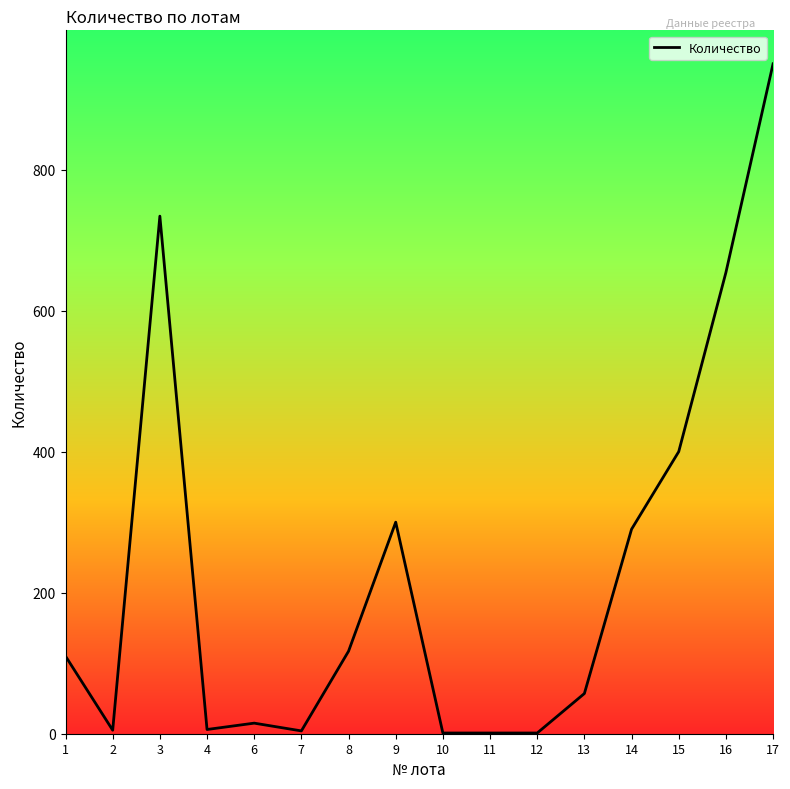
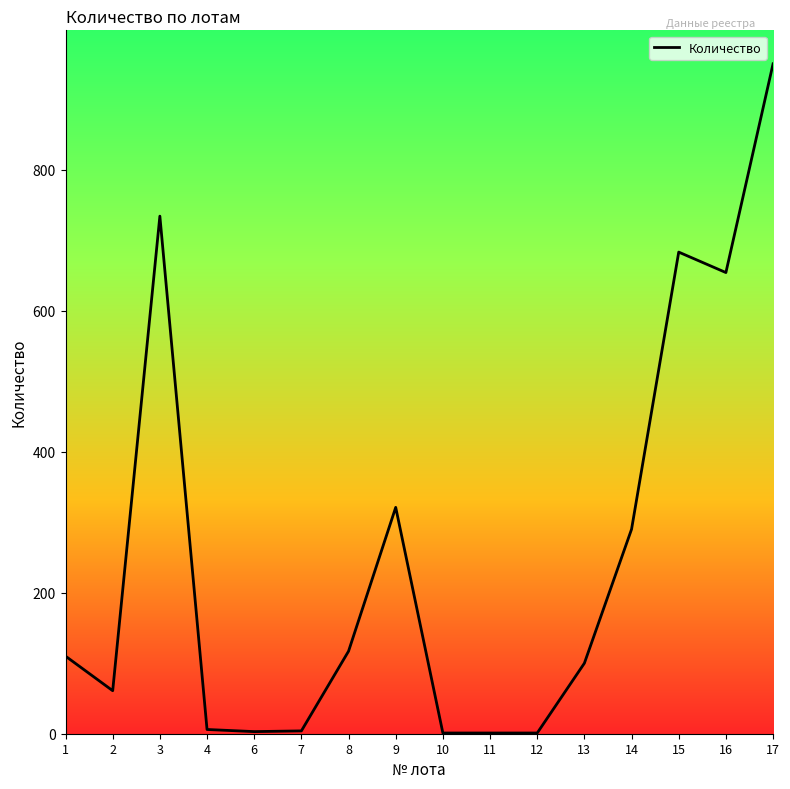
  {
    "1": 110,
-   "2": 10,
+   "2": 60,
    "3": 730,
    "4": 10,
-   "6": 20,
+   "6": 0,
    "7": 0,
    "8": 120,
-   "9": 300,
+   "9": 320,
    "10": 0,
    "11": 0,
    "12": 0,
-   "13": 60,
+   "13": 100,
    "14": 290,
-   "15": 400,
+   "15": 680,
    "16": 650,
    "17": 950
  }
